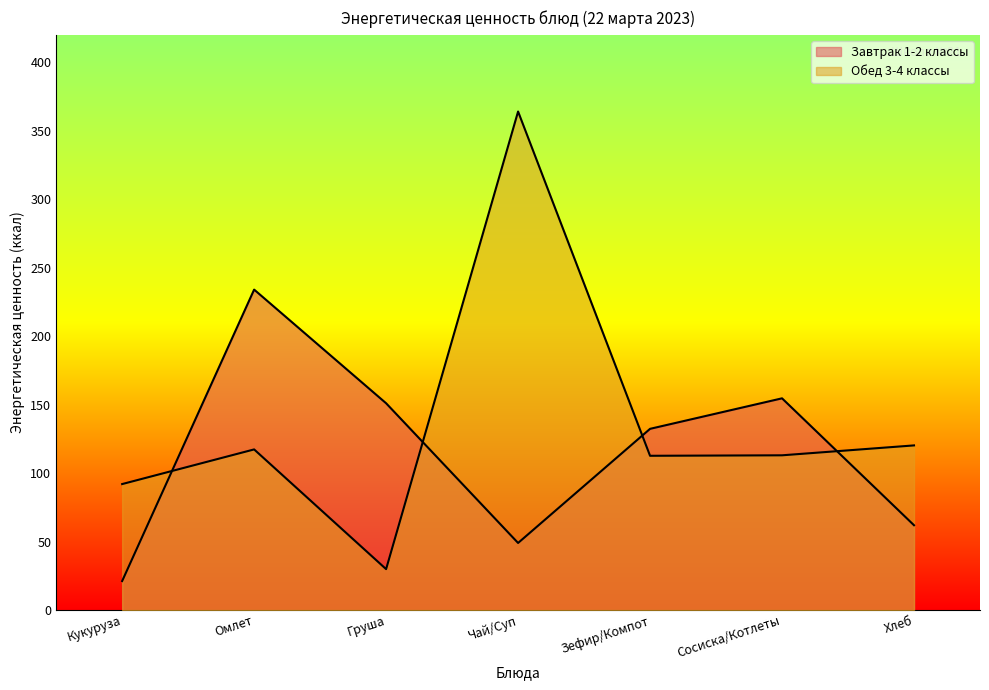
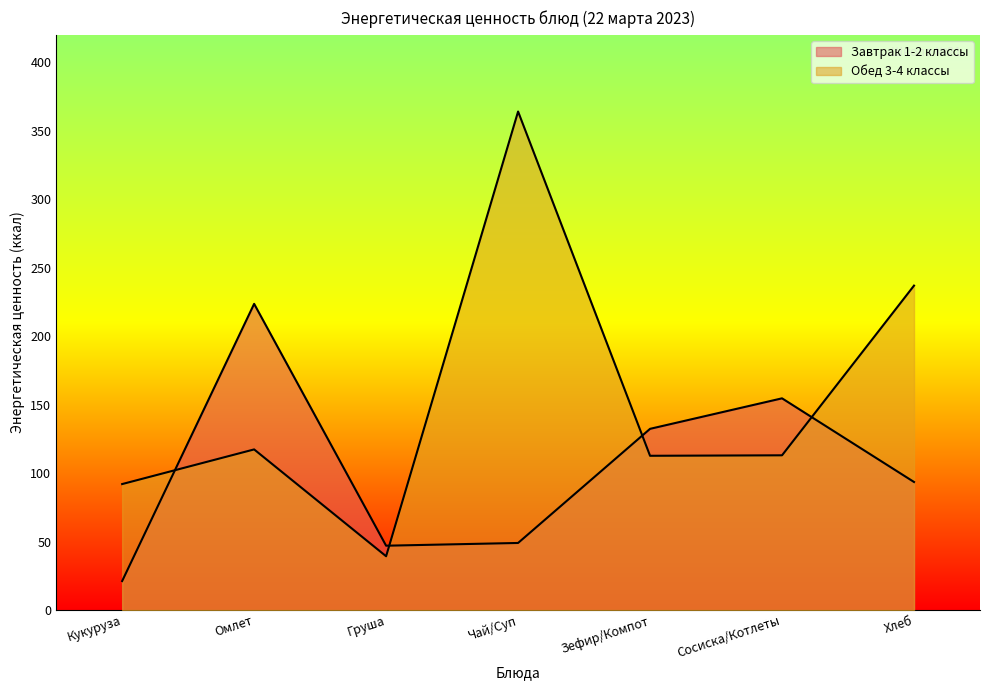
  {
    "Завтрак 1-2 классы": {
      "Кукуруза": 21,
-     "Омлет": 234,
-     "Груша": 151,
+     "Омлет": 224,
+     "Груша": 47,
      "Чай/Суп": 49,
      "Зефир/Компот": 132,
      "Сосиска/Котлеты": 155,
-     "Хлеб": 62
+     "Хлеб": 94
    },
    "Обед 3-4 классы": {
      "Кукуруза": 92,
      "Омлет": 117,
-     "Груша": 30,
+     "Груша": 39,
      "Чай/Суп": 364,
      "Зефир/Компот": 113,
      "Сосиска/Котлеты": 113,
-     "Хлеб": 120
+     "Хлеб": 237
    }
  }
